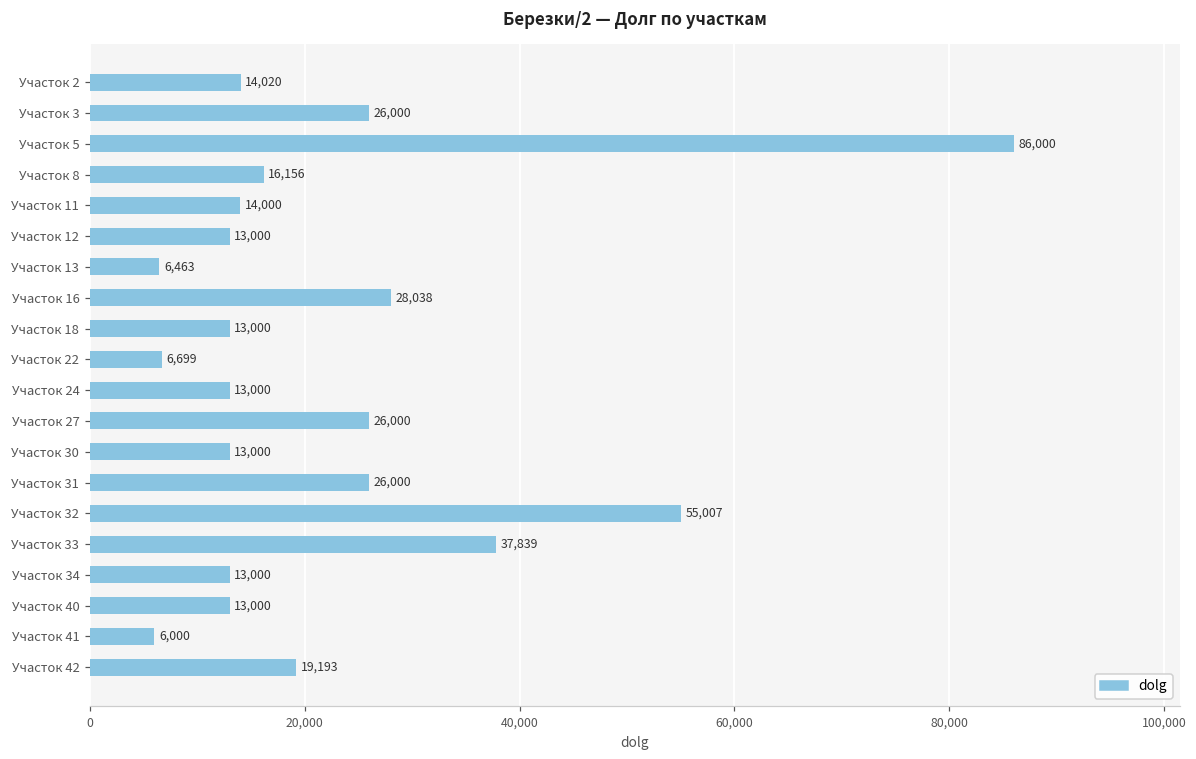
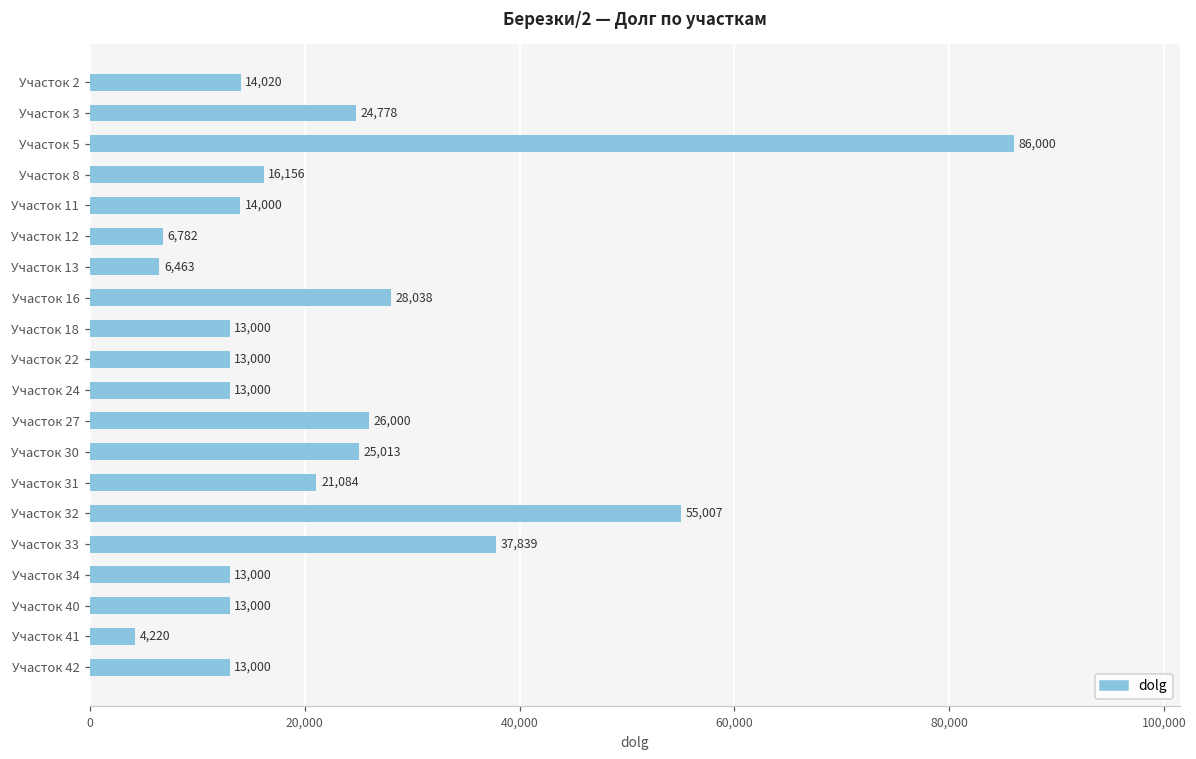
  {
    "Участок 2": "14,020",
-   "Участок 3": "26,000",
+   "Участок 3": "24,778",
    "Участок 5": "86,000",
    "Участок 8": "16,156",
    "Участок 11": "14,000",
-   "Участок 12": "13,000",
+   "Участок 12": "6,782",
    "Участок 13": "6,463",
    "Участок 16": "28,038",
    "Участок 18": "13,000",
-   "Участок 22": "6,699",
+   "Участок 22": "13,000",
    "Участок 24": "13,000",
    "Участок 27": "26,000",
-   "Участок 30": "13,000",
-   "Участок 31": "26,000",
+   "Участок 30": "25,013",
+   "Участок 31": "21,084",
    "Участок 32": "55,007",
    "Участок 33": "37,839",
    "Участок 34": "13,000",
    "Участок 40": "13,000",
-   "Участок 41": "6,000",
-   "Участок 42": "19,193"
+   "Участок 41": "4,220",
+   "Участок 42": "13,000"
  }
